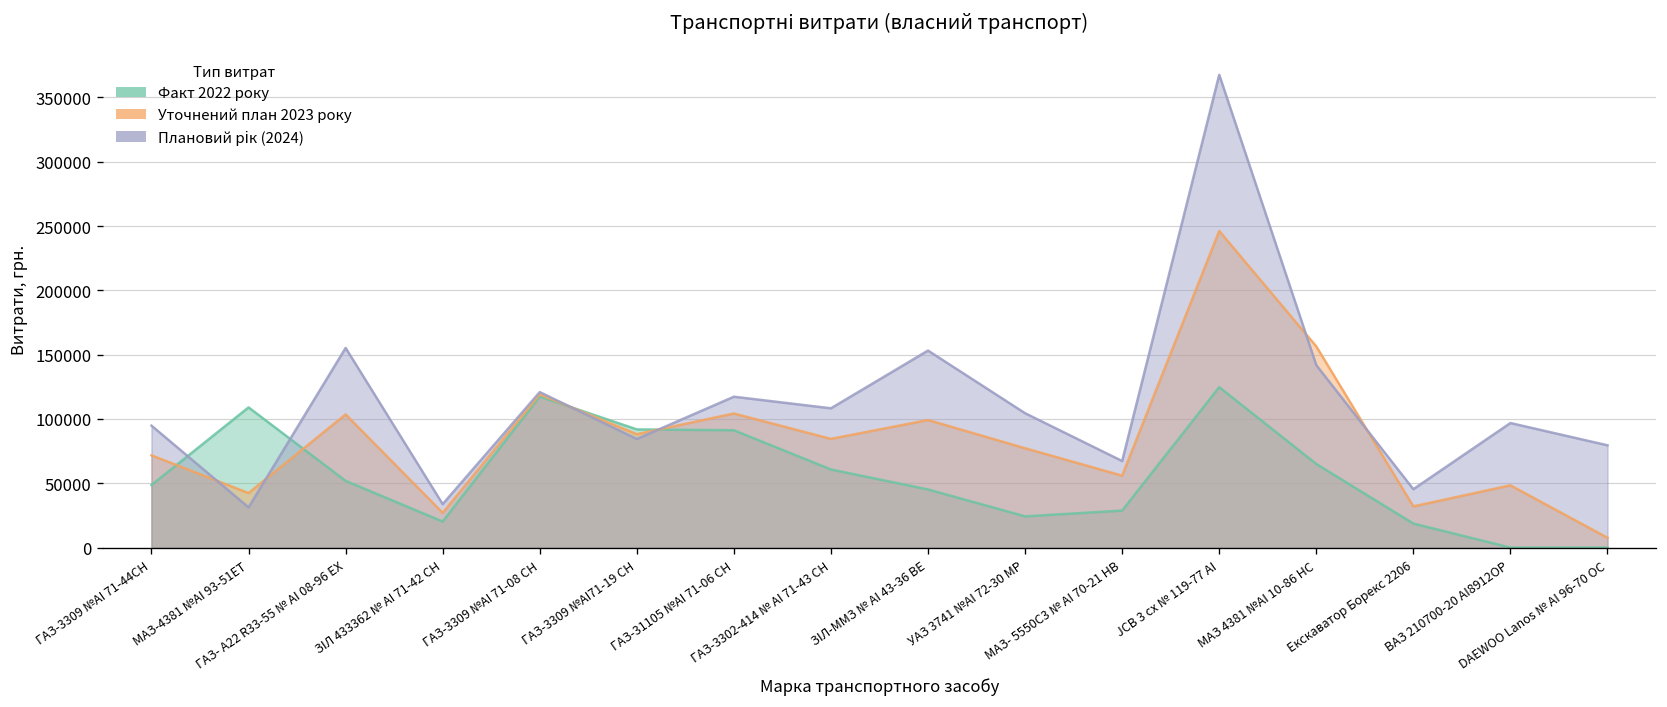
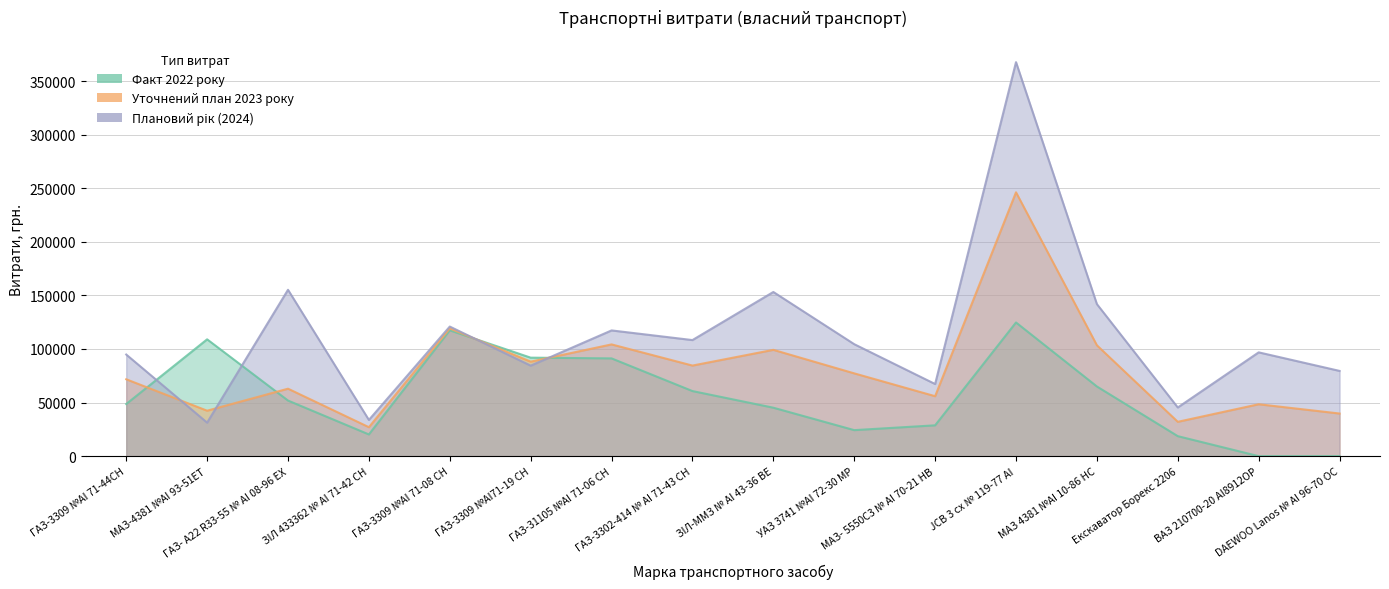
  {
    "Уточнений план 2023 року": {
      "ГАЗ-3309 №АІ 71-44СН": 72000,
      "МАЗ-4381 №АІ 93-51ЕТ": 42000,
-     "ГАЗ- А22 R33-55 № АІ 08-96 ЕХ": 104000,
+     "ГАЗ- А22 R33-55 № АІ 08-96 ЕХ": 63000,
      "ЗІЛ 433362 № АІ 71-42 СН": 27000,
      "ГАЗ-3309 №АІ71-19 СН": 88000,
      "ГАЗ-31105 №АІ 71-06 СН": 104000,
      "ГАЗ-3302-414 № АІ 71-43 СН": 85000,
      "ЗІЛ-ММЗ № АІ 43-36 ВЕ": 99000,
      "УАЗ 3741 №АІ 72-30 МР": 77000,
      "МАЗ- 5550С3 № АІ 70-21 НВ": 56000,
      "JСВ 3 сх № 119-77 АІ": 246000,
-     "МАЗ 4381 №АІ 10-86 НС": 156000,
+     "МАЗ 4381 №АІ 10-86 НС": 103000,
      "Екскаватор Борекс 2206": 32000,
      "ВАЗ 210700-20 AI8912OP": 48000,
-     "DAEWOO Lanos № AI 96-70 OC": 8000
+     "DAEWOO Lanos № AI 96-70 OC": 40000
    }
  }
